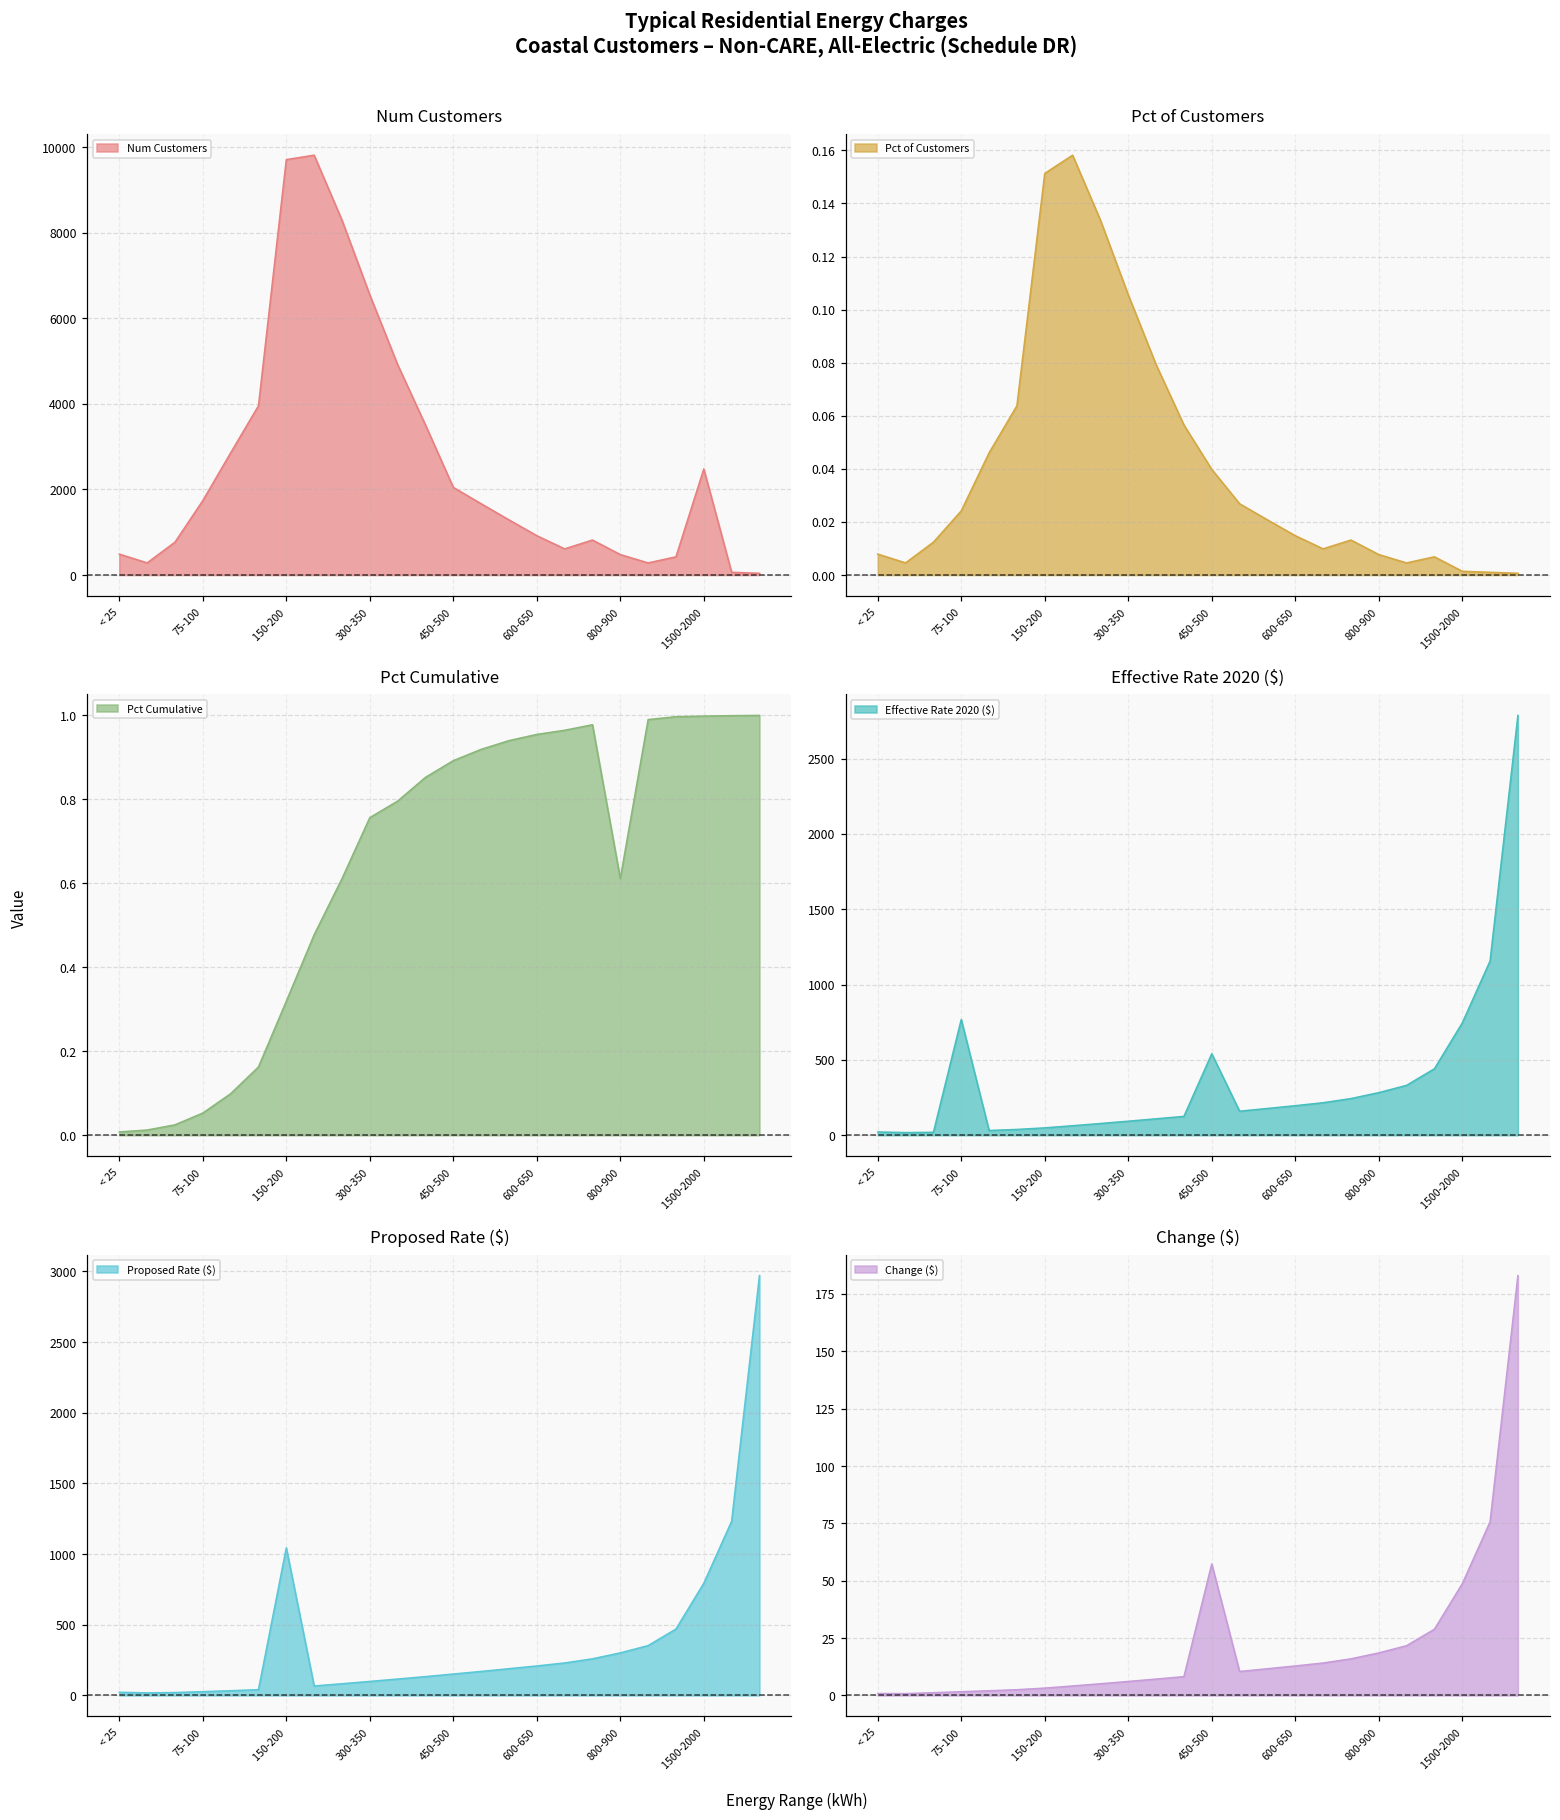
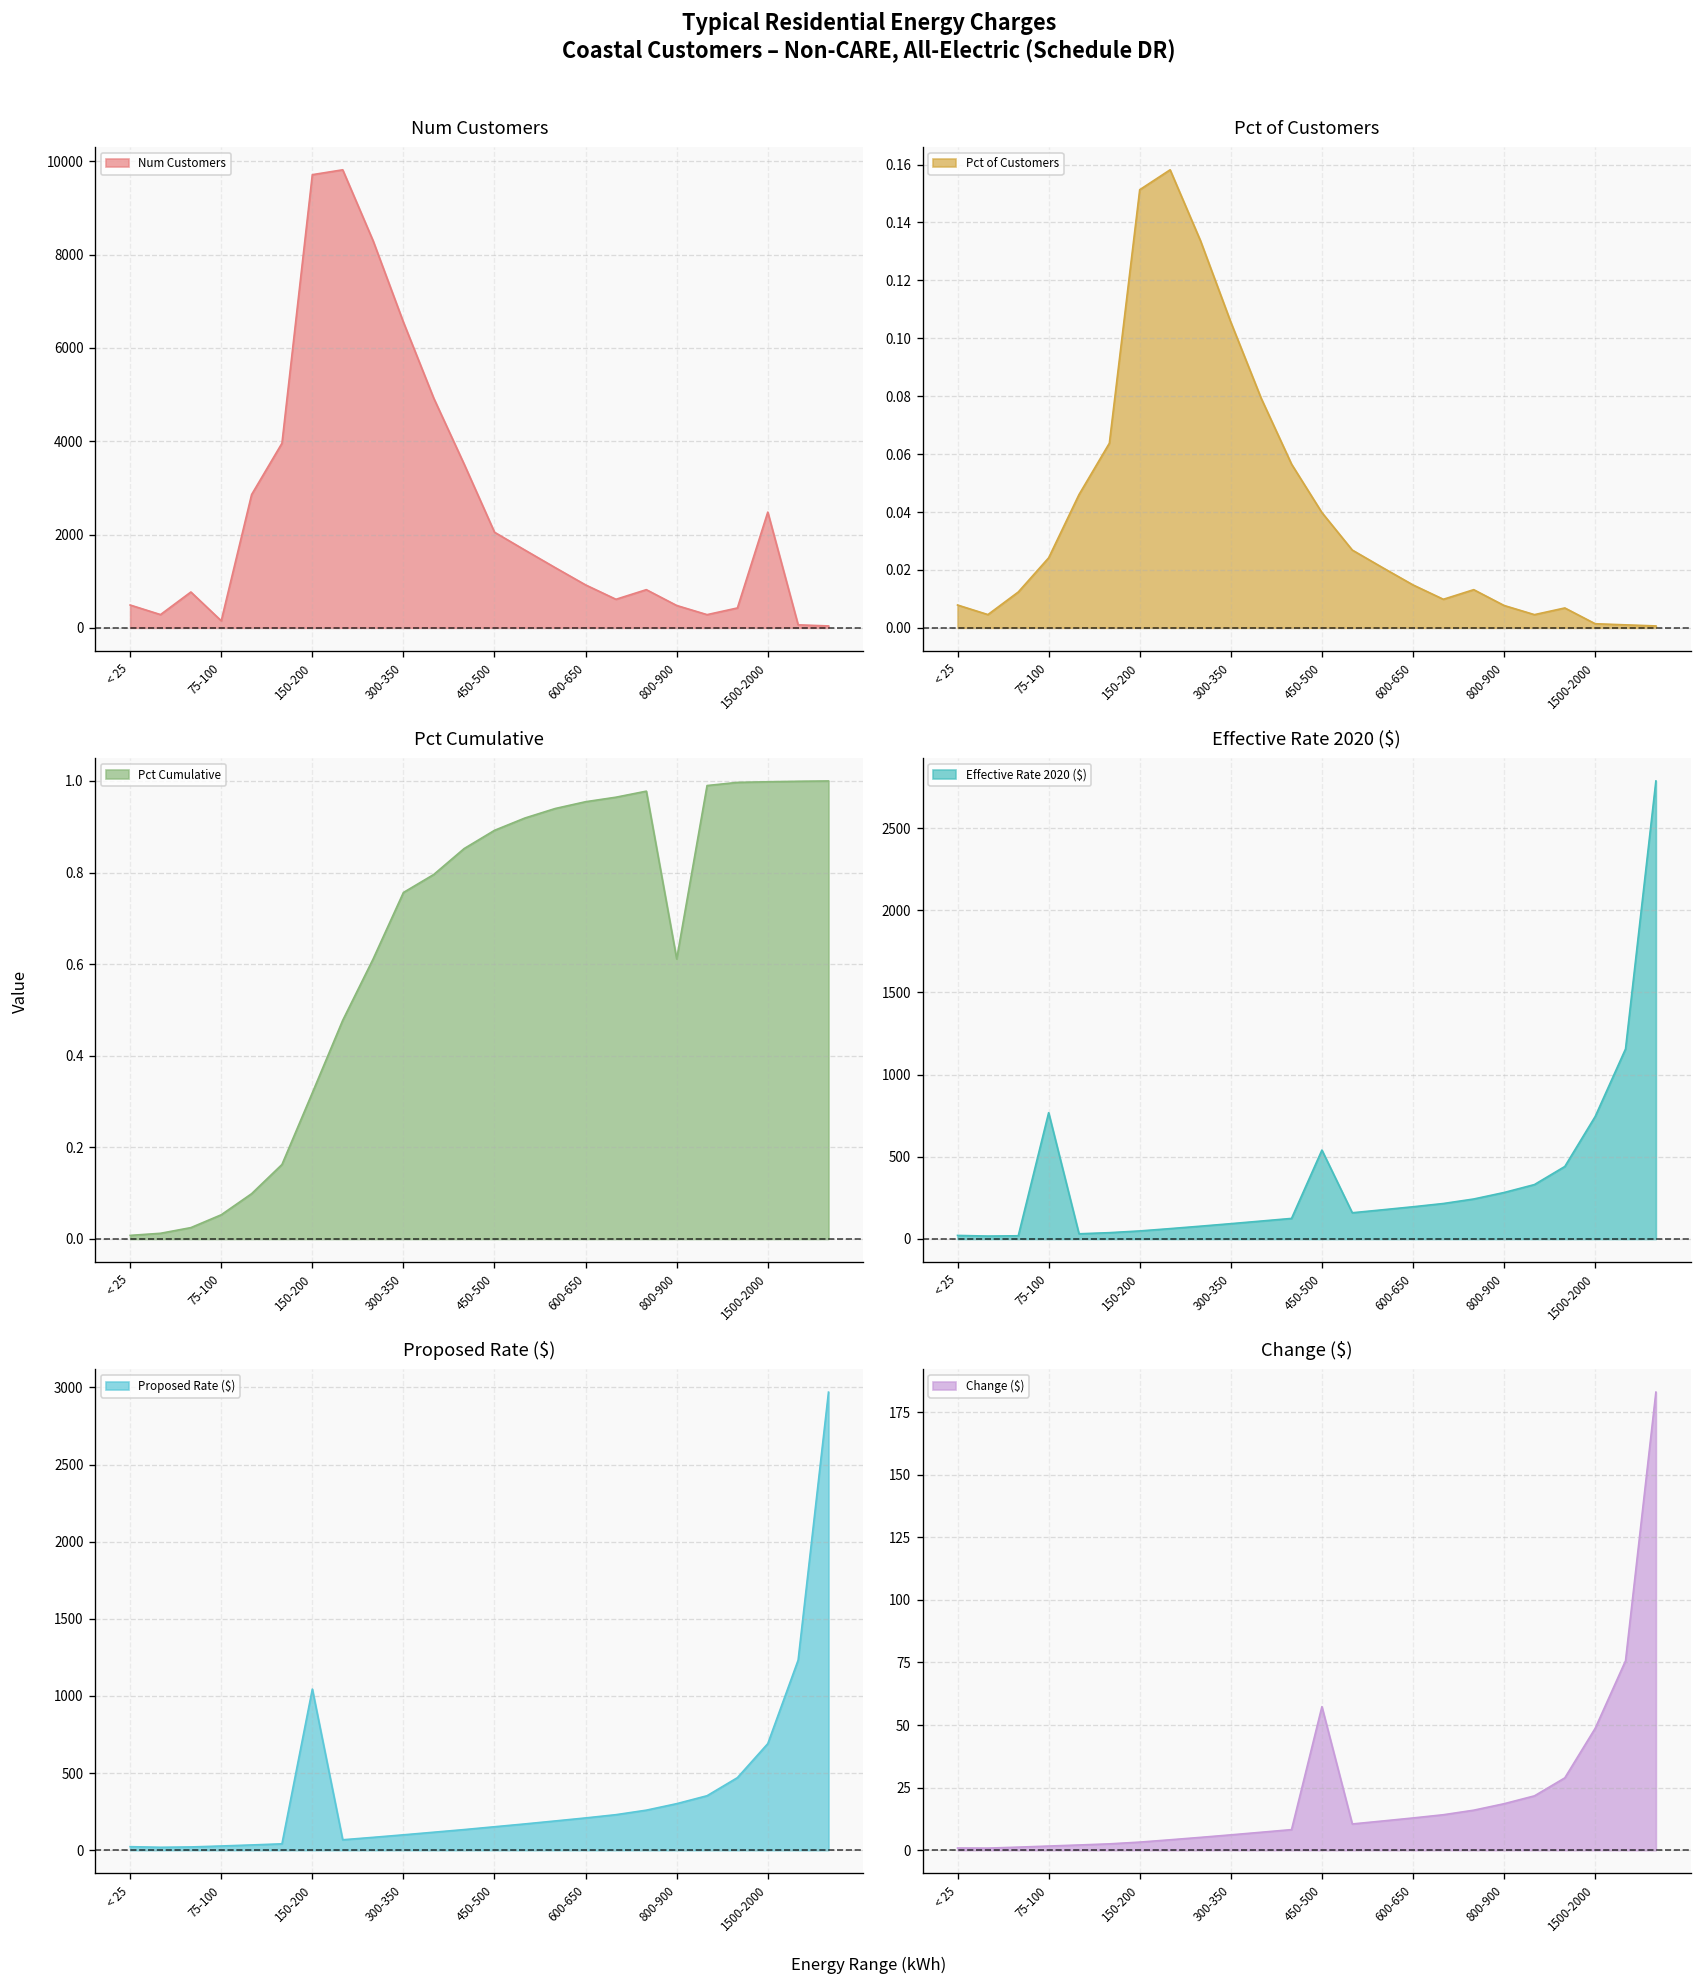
  {
    "Num Customers": {
      "< 25": 500,
-     "75-100": 1700,
+     "75-100": 200,
      "150-200": 9700,
      "300-350": 6600,
      "450-500": 2000,
      "600-650": 900,
      "800-900": 500,
      "1500-2000": 2500
    },
    "Pct of Customers": {
      "< 25": 0.008,
      "75-100": 0.024,
      "150-200": 0.151,
      "300-350": 0.106,
      "450-500": 0.040,
      "600-650": 0.015,
      "800-900": 0.008,
      "1500-2000": 0.001
    },
    "Pct Cumulative": {
      "< 25": 0.01,
      "75-100": 0.05,
      "150-200": 0.32,
      "300-350": 0.76,
      "450-500": 0.89,
      "600-650": 0.95,
      "800-900": 0.61,
      "1500-2000": 1.00
    },
    "Effective Rate 2020 ($)": {
      "< 25": 20,
      "75-100": 770,
      "150-200": 50,
      "300-350": 90,
      "450-500": 540,
      "600-650": 200,
      "800-900": 280,
      "1500-2000": 750
    },
    "Proposed Rate ($)": {
      "< 25": 20,
      "75-100": 30,
      "150-200": 1040,
      "300-350": 100,
      "450-500": 150,
      "600-650": 210,
      "800-900": 300,
-     "1500-2000": 790
+     "1500-2000": 690
    },
    "Change ($)": {
      "< 25": 1,
      "75-100": 2,
      "150-200": 3,
      "300-350": 6,
      "450-500": 57,
      "600-650": 13,
      "800-900": 19,
      "1500-2000": 49
    }
  }
